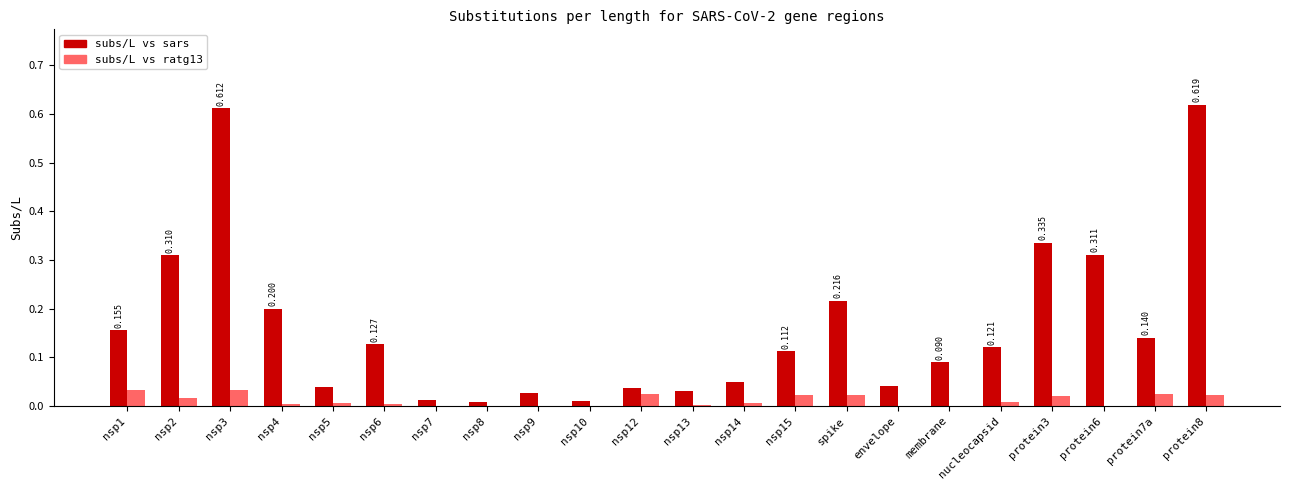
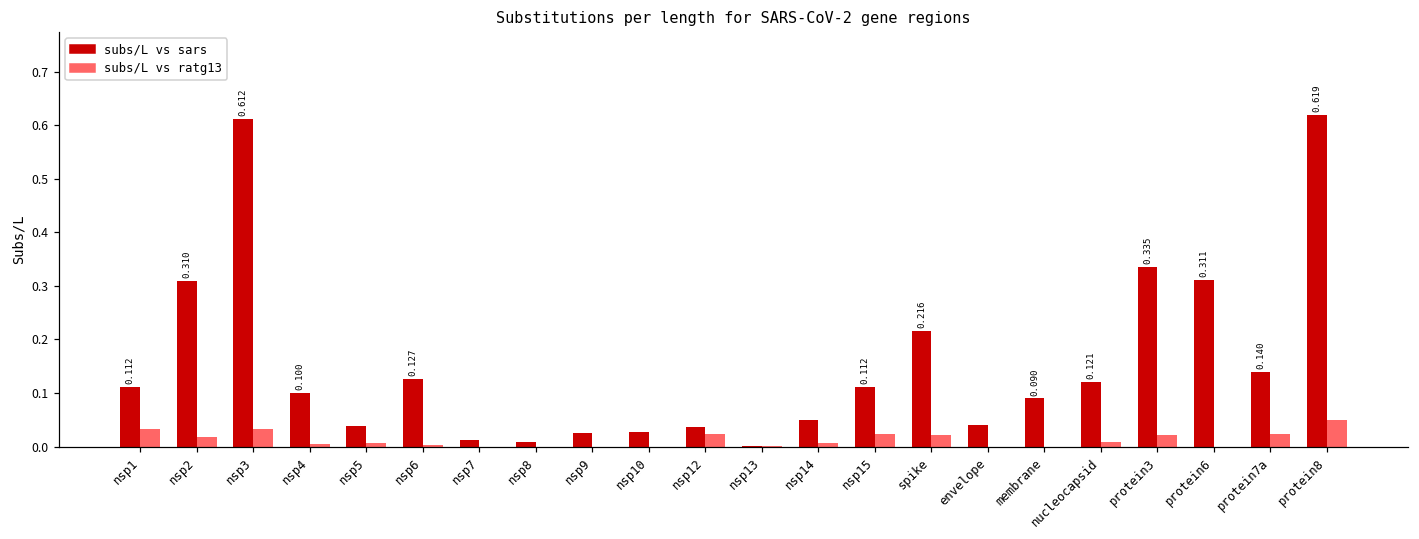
  {
    "subs/L vs sars": {
-     "nsp1": 0.155,
+     "nsp1": 0.112,
      "nsp2": 0.310,
      "nsp3": 0.612,
-     "nsp4": 0.200,
+     "nsp4": 0.100,
      "nsp6": 0.127,
-     "nsp10": 0.01,
-     "nsp13": 0.03,
+     "nsp10": 0.03,
+     "nsp13": 0.00,
      "nsp15": 0.112,
      "spike": 0.216,
      "membrane": 0.090,
      "nucleocapsid": 0.121,
      "protein3": 0.335,
      "protein6": 0.311,
      "protein7a": 0.140,
      "protein8": 0.619
    },
    "subs/L vs ratg13": {
      "nsp1": 0.03,
      "nsp2": 0.02,
      "nsp3": 0.03,
      "nsp5": 0.01,
      "nsp7": 0.00,
      "nsp8": 0.00,
      "nsp9": 0.00,
      "nsp10": 0.00,
      "nsp12": 0.02,
      "nsp14": 0.01,
      "nsp15": 0.02,
      "spike": 0.02,
      "envelope": 0.00,
      "membrane": 0.00,
      "nucleocapsid": 0.01,
      "protein3": 0.02,
      "protein6": 0.00,
      "protein7a": 0.02,
-     "protein8": 0.02
+     "protein8": 0.05
    }
  }
